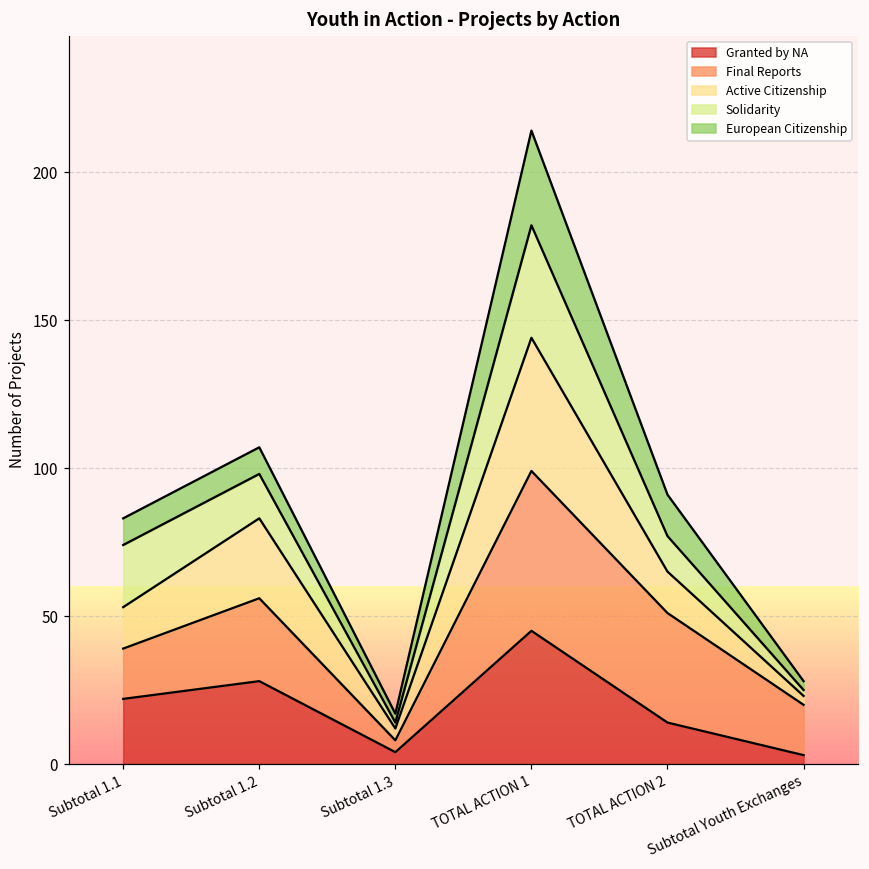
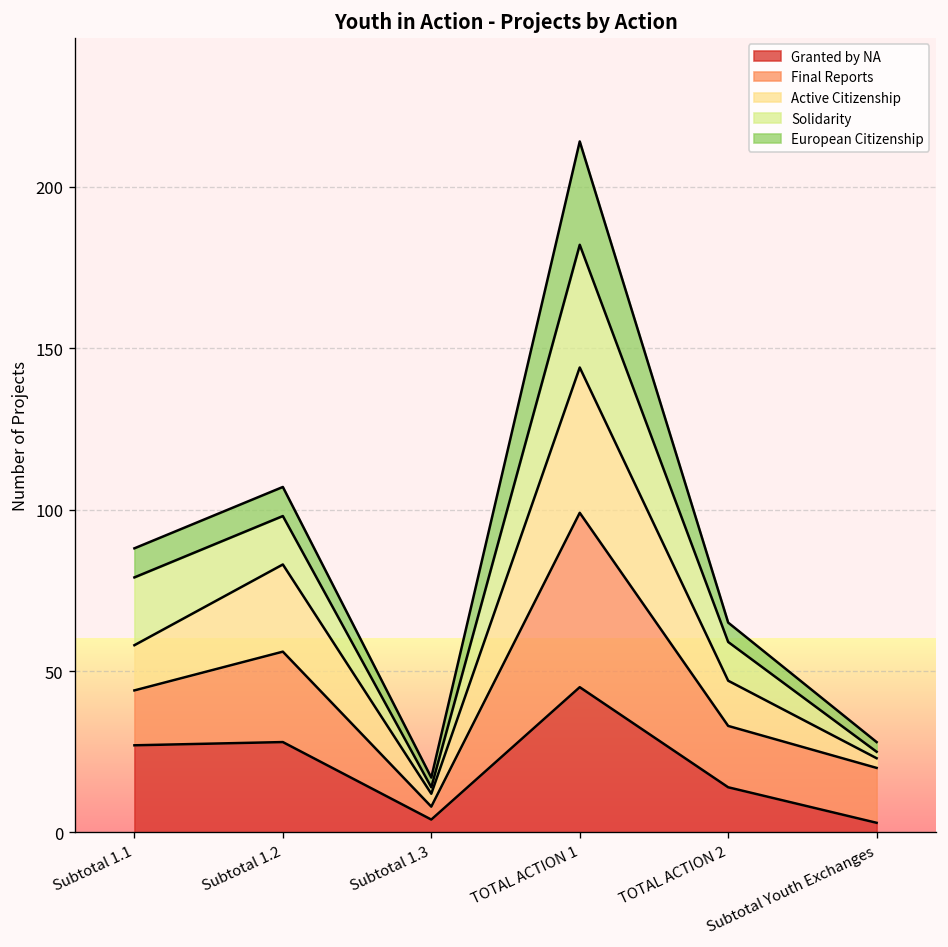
  {
    "Granted by NA": {
-     "Subtotal 1.1": 22,
+     "Subtotal 1.1": 27,
      "Subtotal 1.2": 28,
      "Subtotal 1.3": 4,
      "TOTAL ACTION 1": 45,
      "TOTAL ACTION 2": 14,
      "Subtotal Youth Exchanges": 3
    },
    "Final Reports": {
      "Subtotal 1.1": 17,
      "Subtotal 1.2": 28,
      "Subtotal 1.3": 4,
      "TOTAL ACTION 1": 54,
-     "TOTAL ACTION 2": 37,
+     "TOTAL ACTION 2": 19,
      "Subtotal Youth Exchanges": 17
    },
    "European Citizenship": {
      "Subtotal 1.1": 9,
      "Subtotal 1.2": 9,
      "Subtotal 1.3": 3,
      "TOTAL ACTION 1": 32,
-     "TOTAL ACTION 2": 14,
+     "TOTAL ACTION 2": 6,
      "Subtotal Youth Exchanges": 3
    }
  }
